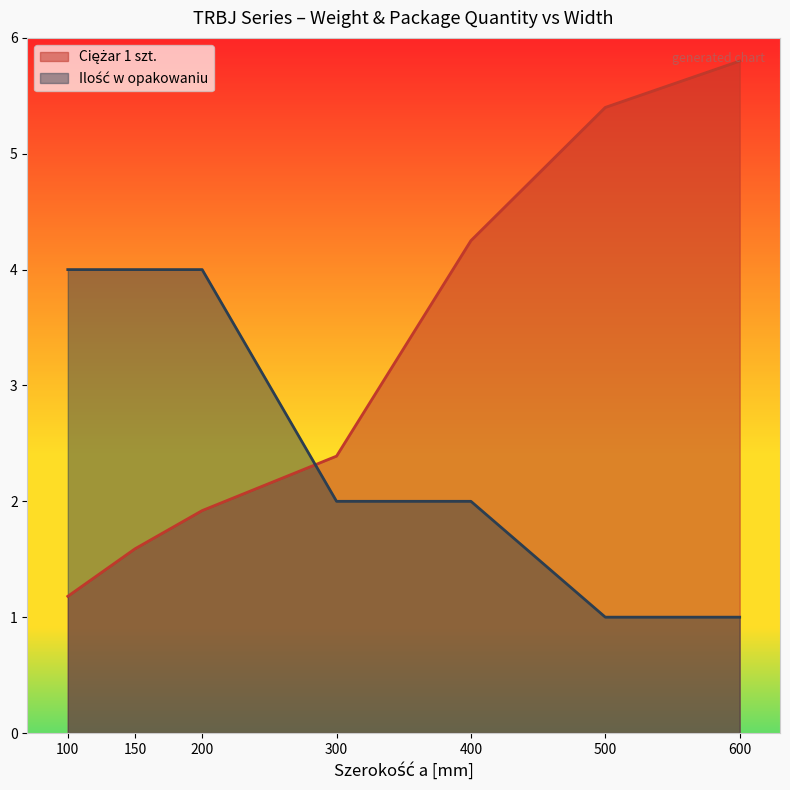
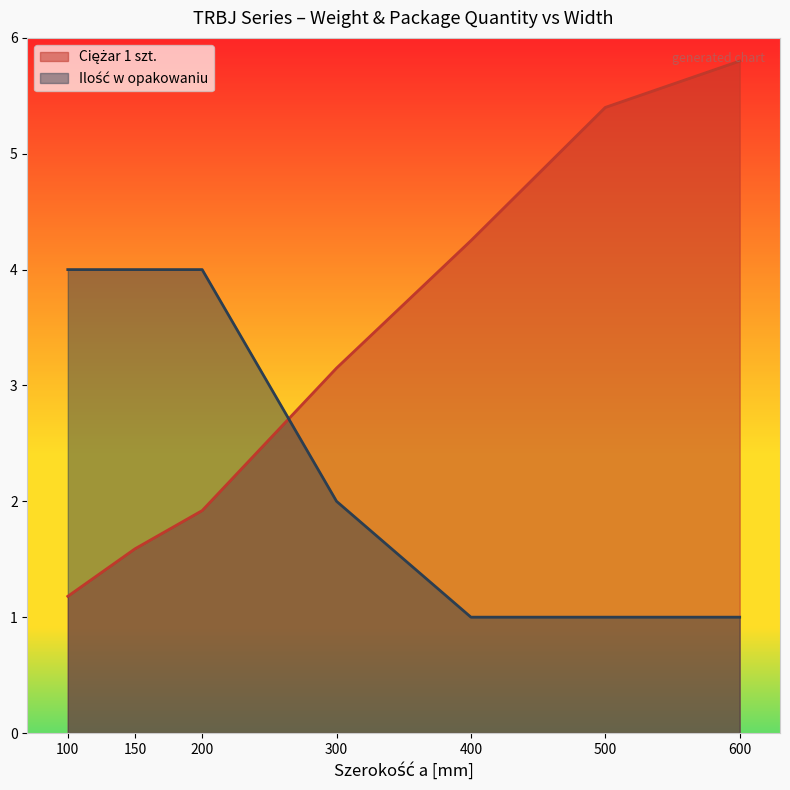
  {
    "Ciężar 1 szt.": {
      "100": 1.18,
      "150": 1.59,
      "200": 1.92,
-     "300": 2.39,
+     "300": 3.15,
      "400": 4.25,
      "500": 5.40,
      "600": 5.80
    },
    "Ilość w opakowaniu": {
      "100": 4,
      "150": 4,
      "200": 4,
      "300": 2,
-     "400": 2,
+     "400": 1,
      "500": 1,
      "600": 1
    }
  }
